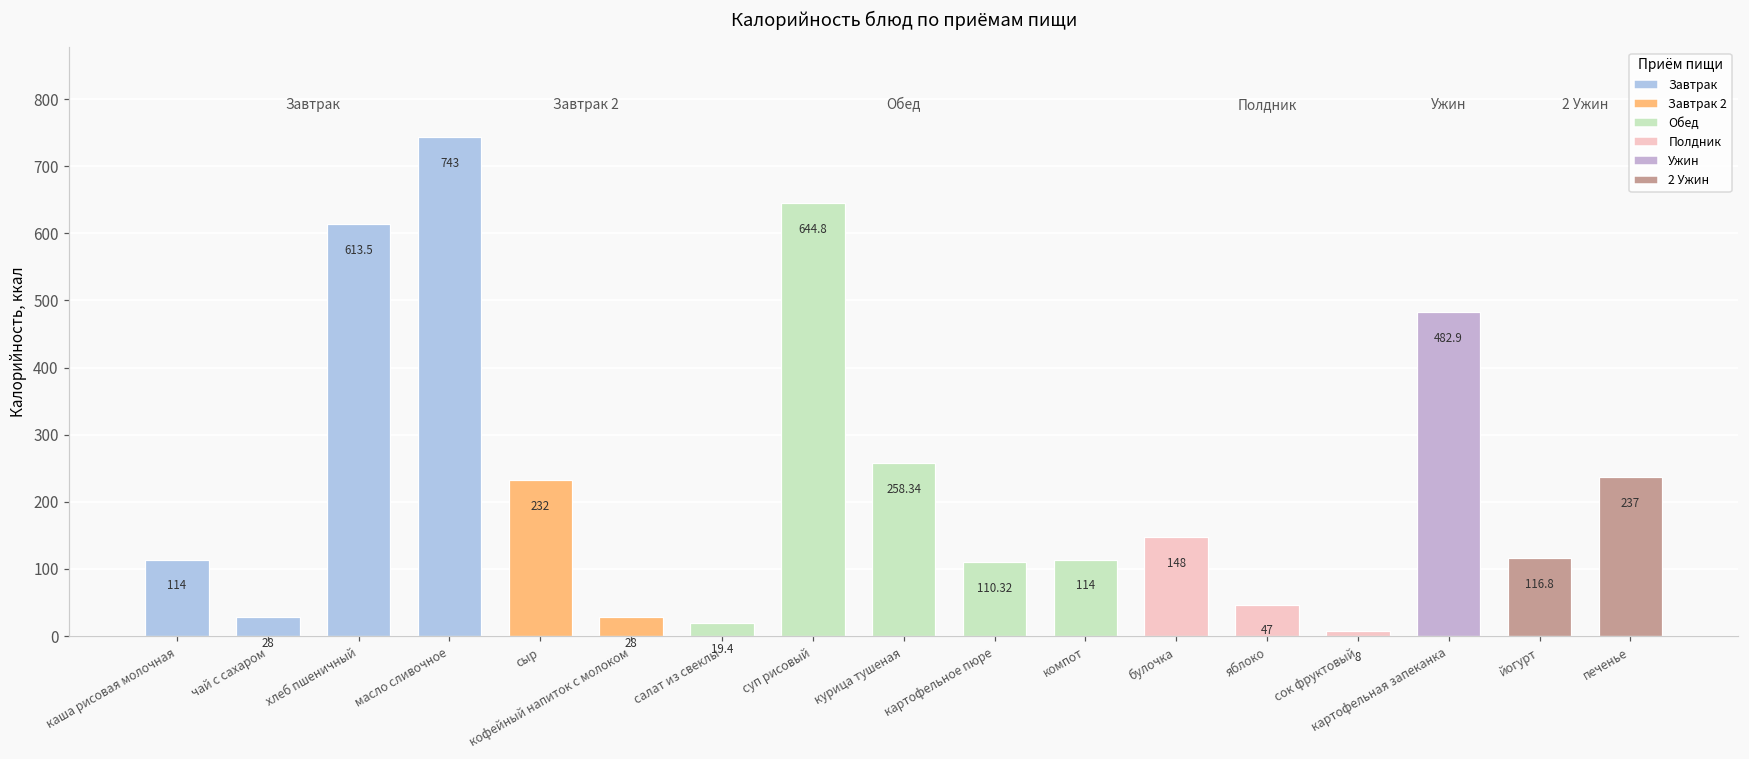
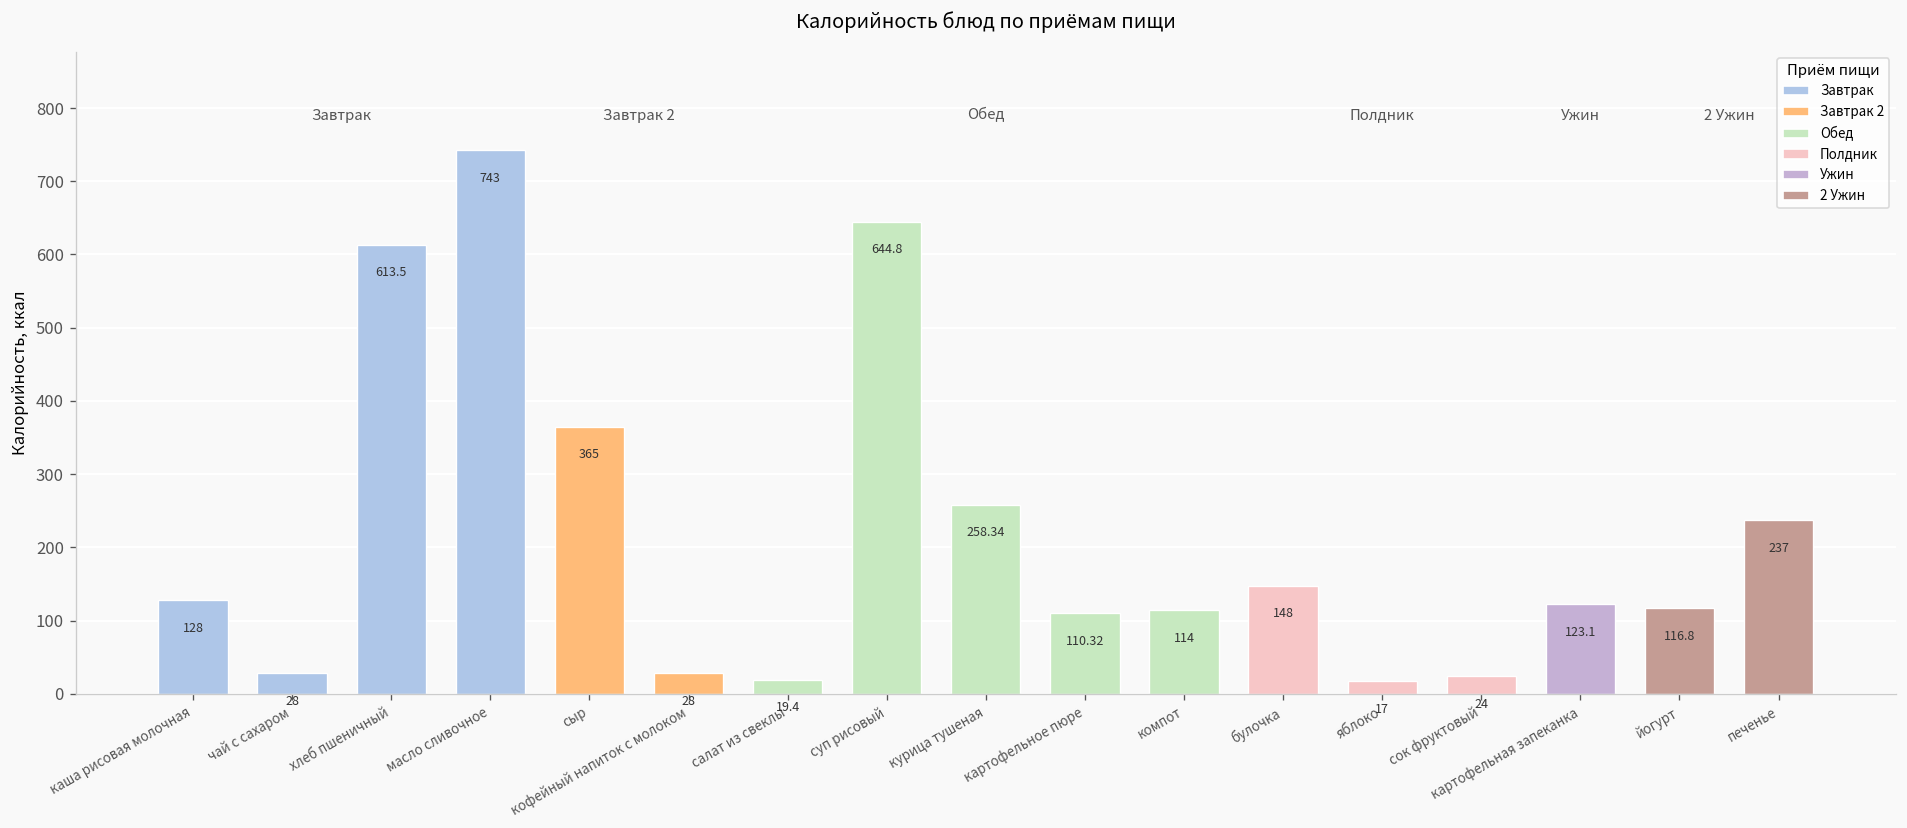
  {
-   "каша рисовая молочная": 114,
+   "каша рисовая молочная": 128,
    "чай с сахаром": 28,
    "хлеб пшеничный": 613.5,
    "масло сливочное": 743,
-   "сыр": 232,
+   "сыр": 365,
    "кофейный напиток с молоком": 28,
    "салат из свеклы": 19.4,
    "суп рисовый": 644.8,
    "курица тушеная": 258.34,
    "картофельное пюре": 110.32,
    "компот": 114,
    "булочка": 148,
-   "яблоко": 47,
-   "сок фруктовый": 8,
-   "картофельная запеканка": 482.9,
+   "яблоко": 17,
+   "сок фруктовый": 24,
+   "картофельная запеканка": 123.1,
    "йогурт": 116.8,
    "печенье": 237
  }
